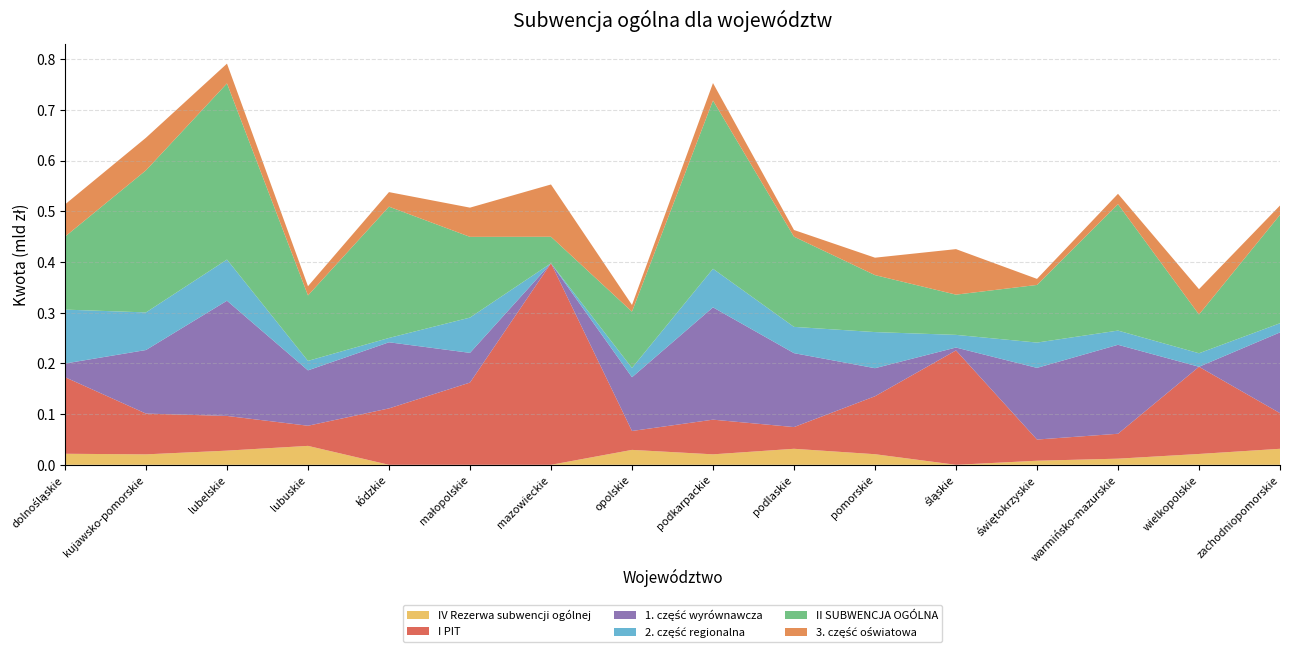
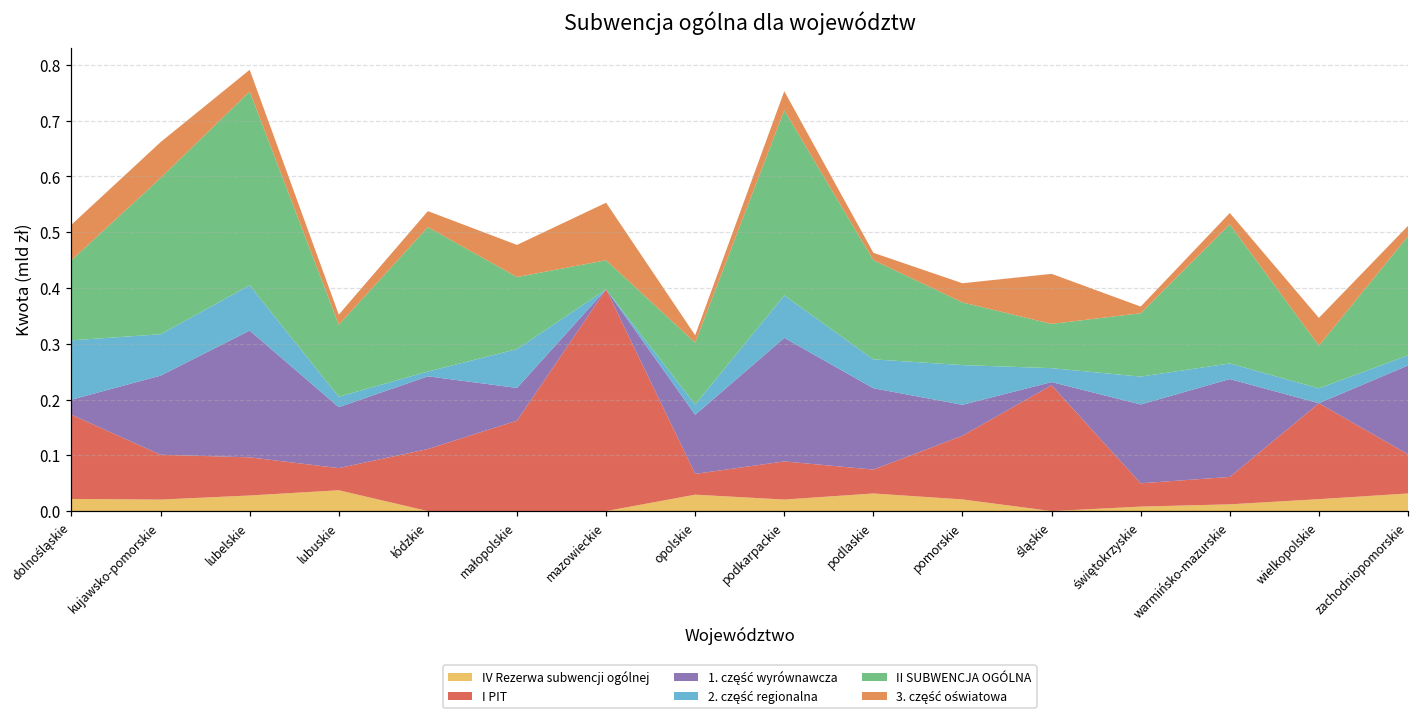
  {
    "IV Rezerwa subwencji ogólnej": {
      "dolnośląskie": 0.02,
      "kujawsko-pomorskie": 0.02,
      "lubelskie": 0.03,
      "lubuskie": 0.04,
      "łódzkie": 0.00,
      "małopolskie": 0.00,
      "mazowieckie": 0.00,
      "opolskie": 0.03,
      "podkarpackie": 0.02,
      "podlaskie": 0.03,
      "pomorskie": 0.02,
      "śląskie": 0.00,
      "świętokrzyskie": 0.01,
      "warmińsko-mazurskie": 0.01,
      "wielkopolskie": 0.02,
      "zachodniopomorskie": 0.03
    },
    "1. część wyrównawcza": {
      "dolnośląskie": 0.03,
-     "kujawsko-pomorskie": 0.13,
+     "kujawsko-pomorskie": 0.14,
      "lubelskie": 0.23,
      "lubuskie": 0.11,
      "łódzkie": 0.13,
      "małopolskie": 0.06,
      "opolskie": 0.11,
      "podkarpackie": 0.22,
      "podlaskie": 0.15,
      "pomorskie": 0.06,
      "śląskie": 0.01,
      "świętokrzyskie": 0.14,
      "warmińsko-mazurskie": 0.18,
      "zachodniopomorskie": 0.16
    },
    "2. część regionalna": {
      "dolnośląskie": 0.11,
      "kujawsko-pomorskie": 0.07,
      "lubelskie": 0.08,
      "lubuskie": 0.02,
      "łódzkie": 0.01,
      "małopolskie": 0.07,
      "opolskie": 0.02,
      "podkarpackie": 0.08,
      "podlaskie": 0.05,
      "pomorskie": 0.07,
      "śląskie": 0.02,
      "świętokrzyskie": 0.05,
      "warmińsko-mazurskie": 0.03,
      "wielkopolskie": 0.03,
      "zachodniopomorskie": 0.02
    },
    "II SUBWENCJA OGÓLNA": {
      "dolnośląskie": 0.14,
      "kujawsko-pomorskie": 0.28,
      "lubelskie": 0.35,
      "lubuskie": 0.13,
      "łódzkie": 0.26,
-     "małopolskie": 0.16,
+     "małopolskie": 0.13,
      "mazowieckie": 0.05,
      "opolskie": 0.11,
      "podkarpackie": 0.33,
      "podlaskie": 0.18,
      "pomorskie": 0.11,
      "śląskie": 0.08,
      "świętokrzyskie": 0.11,
      "warmińsko-mazurskie": 0.25,
      "wielkopolskie": 0.08,
      "zachodniopomorskie": 0.21
    }
  }
